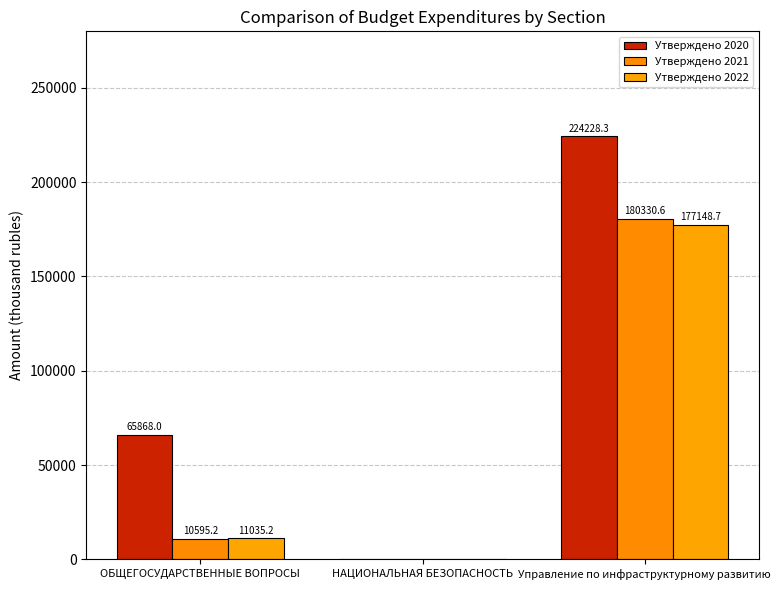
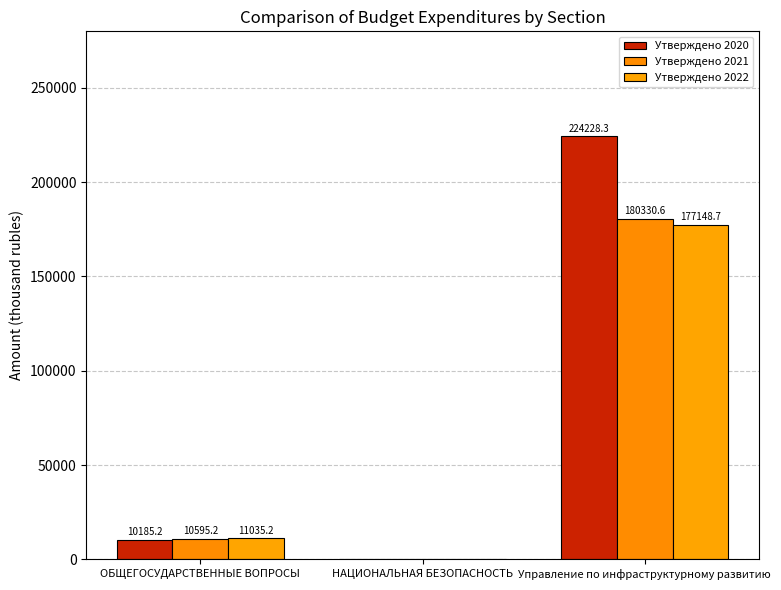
  {
    "Утверждено 2020": {
-     "ОБЩЕГОСУДАРСТВЕННЫЕ ВОПРОСЫ": 65868.0,
+     "ОБЩЕГОСУДАРСТВЕННЫЕ ВОПРОСЫ": 10185.2,
      "Управление по инфраструктурному развитию": 224228.3
    }
  }
